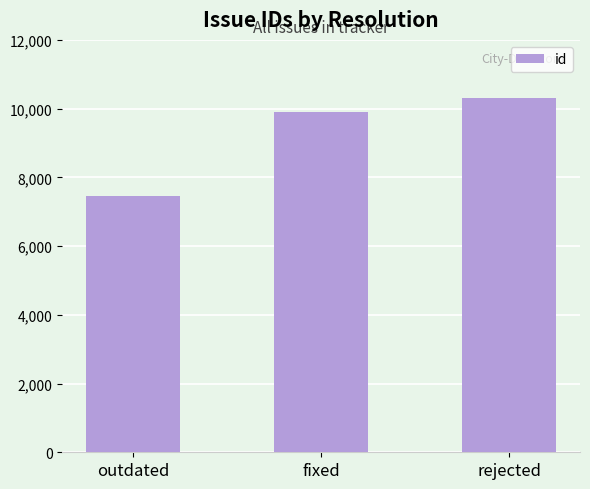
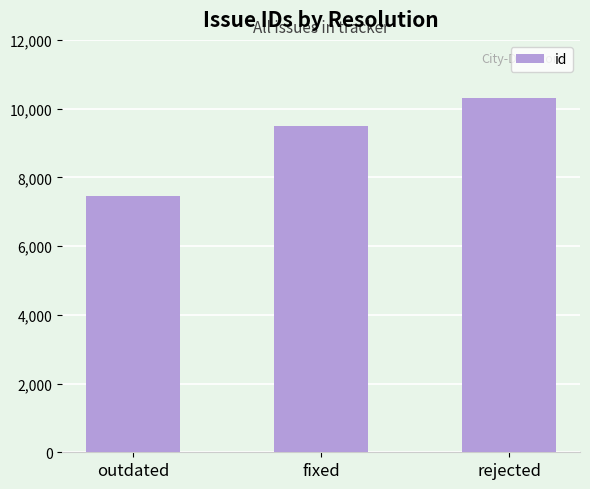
  {
    "outdated": "7,400",
-   "fixed": "9,900",
+   "fixed": "9,500",
    "rejected": "10,300"
  }
